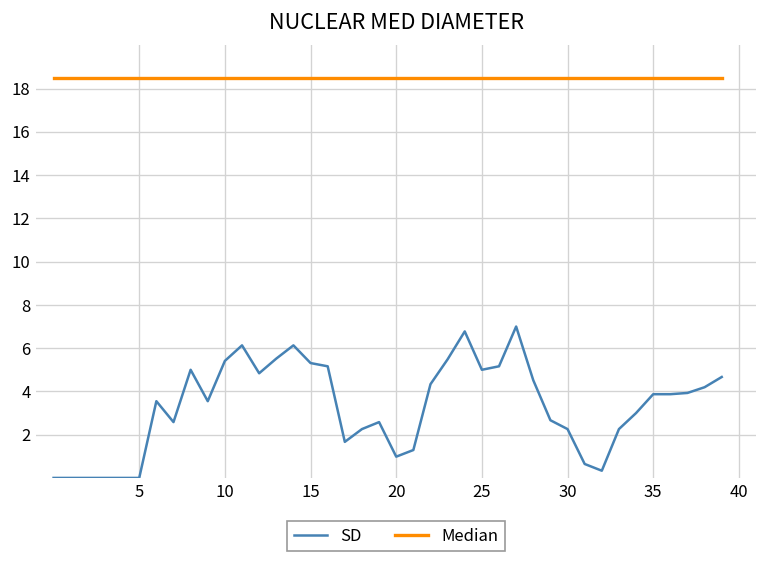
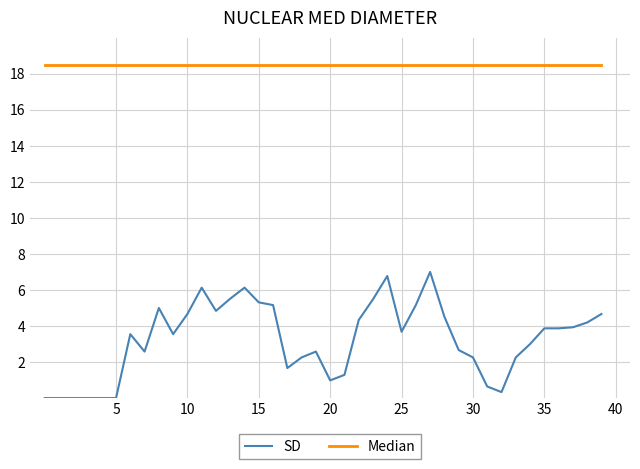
  {
    "SD": {
      "5": 0.0,
-     "10": 5.4,
+     "10": 4.7,
      "15": 5.3,
      "20": 1.0,
-     "25": 5.0,
+     "25": 3.7,
      "30": 2.3,
      "35": 3.9
    },
    "Median": {
      "5": 18.5,
      "10": 18.5,
      "15": 18.5,
      "20": 18.5,
      "25": 18.5,
      "30": 18.5,
      "35": 18.5
    }
  }
